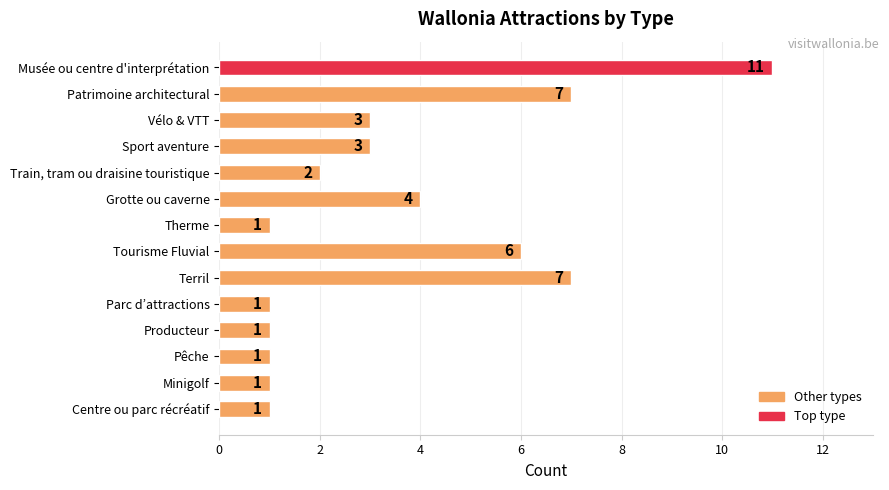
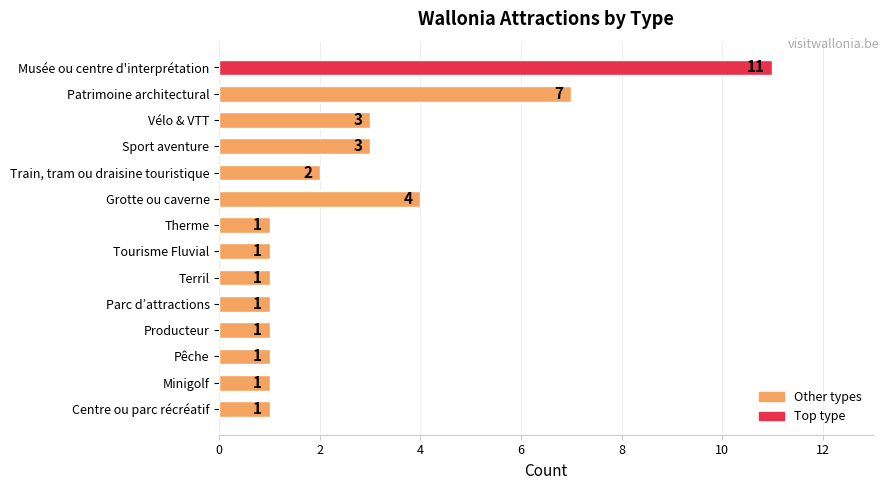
  {
    "Musée ou centre d'interprétation": 11,
    "Patrimoine architectural": 7,
    "Vélo & VTT": 3,
    "Sport aventure": 3,
    "Train, tram ou draisine touristique": 2,
    "Grotte ou caverne": 4,
    "Therme": 1,
-   "Tourisme Fluvial": 6,
-   "Terril": 7,
+   "Tourisme Fluvial": 1,
+   "Terril": 1,
    "Parc d’attractions": 1,
    "Producteur": 1,
    "Pêche": 1,
    "Minigolf": 1,
    "Centre ou parc récréatif": 1
  }
